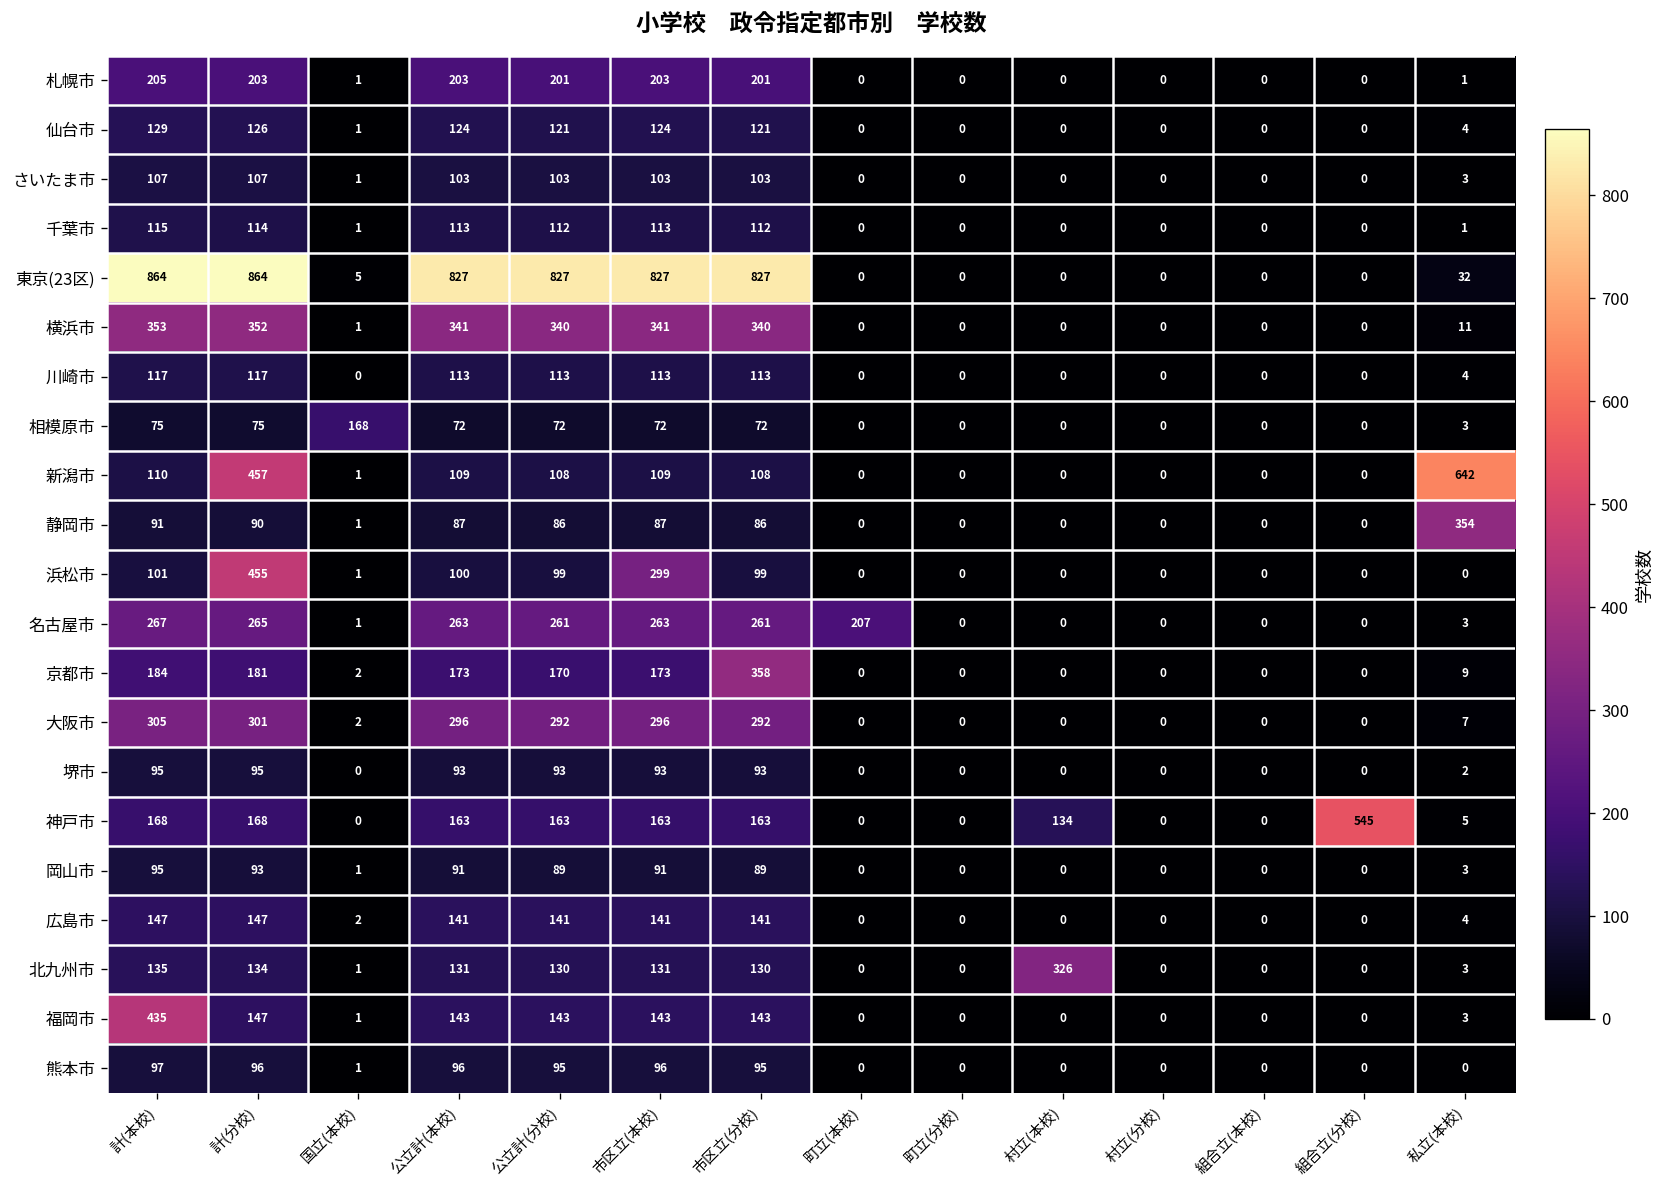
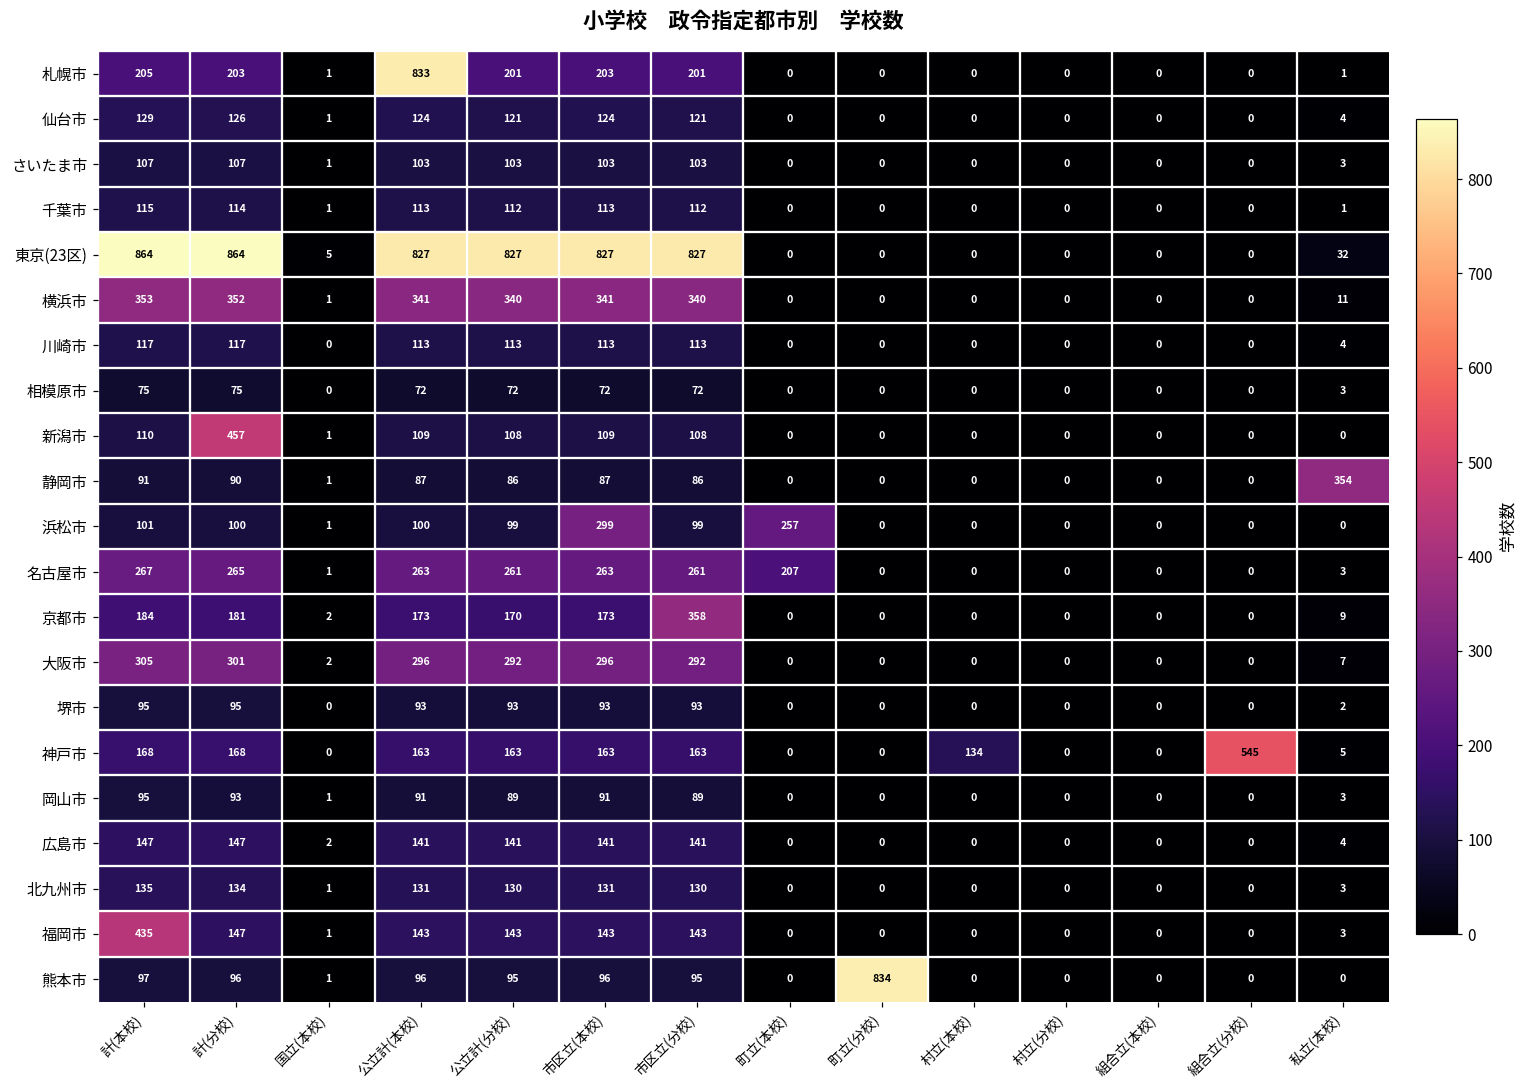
  {
    "札幌市": {
      "計(本校)": 205,
      "計(分校)": 203,
      "国立(本校)": 1,
-     "公立計(本校)": 203,
+     "公立計(本校)": 833,
      "公立計(分校)": 201,
      "市区立(本校)": 203,
      "市区立(分校)": 201,
      "町立(本校)": 0,
      "町立(分校)": 0,
      "村立(本校)": 0,
      "村立(分校)": 0,
      "組合立(本校)": 0,
      "組合立(分校)": 0,
      "私立(本校)": 1
    },
    "相模原市": {
      "計(本校)": 75,
      "計(分校)": 75,
-     "国立(本校)": 168,
+     "国立(本校)": 0,
      "公立計(本校)": 72,
      "公立計(分校)": 72,
      "市区立(本校)": 72,
      "市区立(分校)": 72,
      "町立(本校)": 0,
      "町立(分校)": 0,
      "村立(本校)": 0,
      "村立(分校)": 0,
      "組合立(本校)": 0,
      "組合立(分校)": 0,
      "私立(本校)": 3
    },
    "新潟市": {
      "計(本校)": 110,
      "計(分校)": 457,
      "国立(本校)": 1,
      "公立計(本校)": 109,
      "公立計(分校)": 108,
      "市区立(本校)": 109,
      "市区立(分校)": 108,
      "町立(本校)": 0,
      "町立(分校)": 0,
      "村立(本校)": 0,
      "村立(分校)": 0,
      "組合立(本校)": 0,
      "組合立(分校)": 0,
-     "私立(本校)": 642
+     "私立(本校)": 0
    },
    "浜松市": {
      "計(本校)": 101,
-     "計(分校)": 455,
+     "計(分校)": 100,
      "国立(本校)": 1,
      "公立計(本校)": 100,
      "公立計(分校)": 99,
      "市区立(本校)": 299,
      "市区立(分校)": 99,
-     "町立(本校)": 0,
+     "町立(本校)": 257,
      "町立(分校)": 0,
      "村立(本校)": 0,
      "村立(分校)": 0,
      "組合立(本校)": 0,
      "組合立(分校)": 0,
      "私立(本校)": 0
    },
    "北九州市": {
      "計(本校)": 135,
      "計(分校)": 134,
      "国立(本校)": 1,
      "公立計(本校)": 131,
      "公立計(分校)": 130,
      "市区立(本校)": 131,
      "市区立(分校)": 130,
      "町立(本校)": 0,
      "町立(分校)": 0,
-     "村立(本校)": 326,
+     "村立(本校)": 0,
      "村立(分校)": 0,
      "組合立(本校)": 0,
      "組合立(分校)": 0,
      "私立(本校)": 3
    },
    "熊本市": {
      "計(本校)": 97,
      "計(分校)": 96,
      "国立(本校)": 1,
      "公立計(本校)": 96,
      "公立計(分校)": 95,
      "市区立(本校)": 96,
      "市区立(分校)": 95,
      "町立(本校)": 0,
-     "町立(分校)": 0,
+     "町立(分校)": 834,
      "村立(本校)": 0,
      "村立(分校)": 0,
      "組合立(本校)": 0,
      "組合立(分校)": 0,
      "私立(本校)": 0
    }
  }
